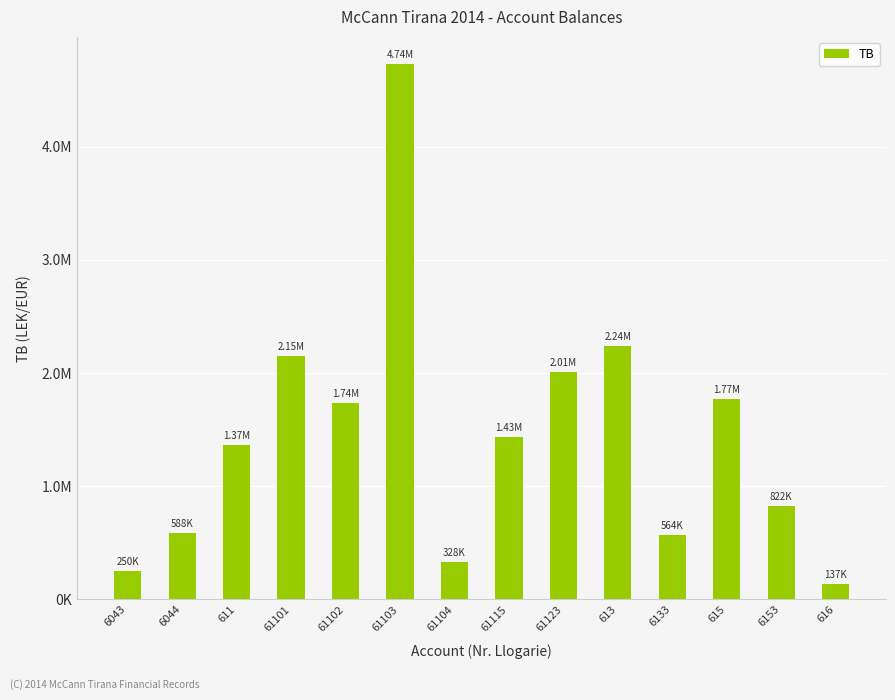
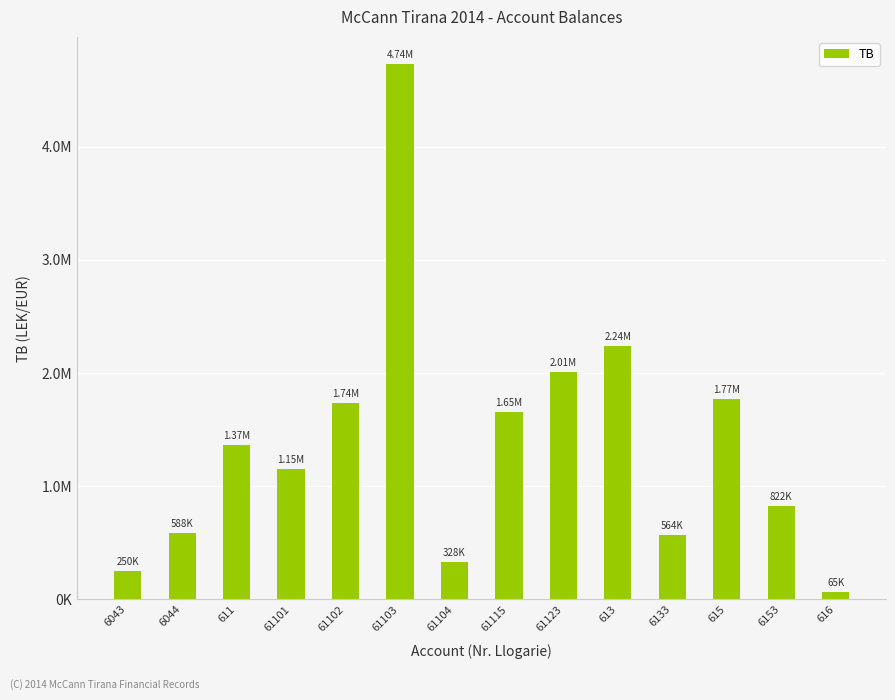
  {
    "6043": "250K",
    "6044": "588K",
    "611": "1.37M",
-   "61101": "2.15M",
+   "61101": "1.15M",
    "61102": "1.74M",
    "61103": "4.74M",
    "61104": "328K",
-   "61115": "1.43M",
+   "61115": "1.65M",
    "61123": "2.01M",
    "613": "2.24M",
    "6133": "564K",
    "615": "1.77M",
    "6153": "822K",
-   "616": "137K"
+   "616": "65K"
  }
